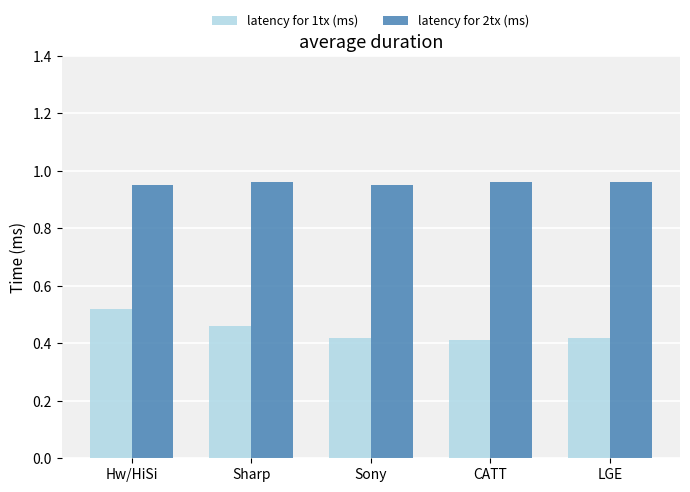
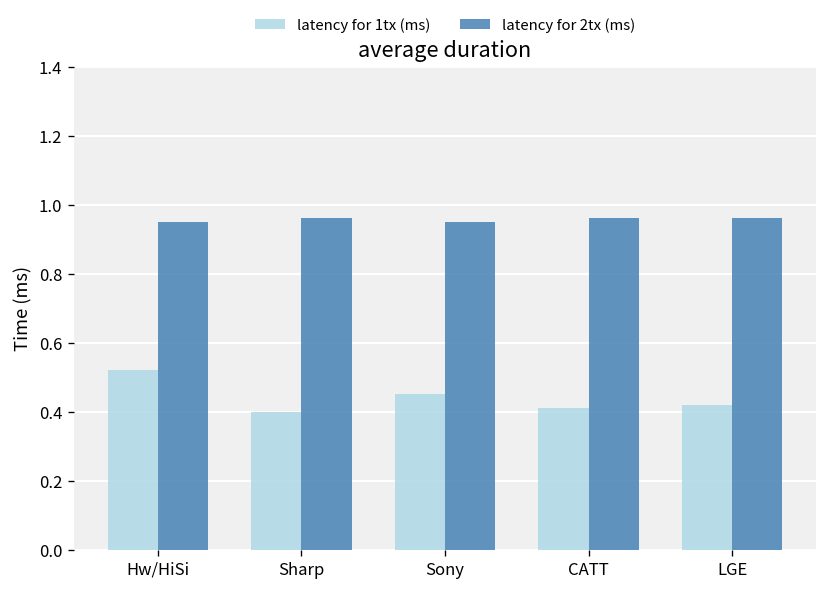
  {
    "latency for 1tx (ms)": {
      "Hw/HiSi": 0.52,
-     "Sharp": 0.46,
-     "Sony": 0.42,
+     "Sharp": 0.40,
+     "Sony": 0.45,
      "CATT": 0.41,
      "LGE": 0.42
    },
    "latency for 2tx (ms)": {
      "Hw/HiSi": 0.95,
      "Sharp": 0.96,
      "Sony": 0.95,
      "CATT": 0.96,
      "LGE": 0.96
    }
  }
